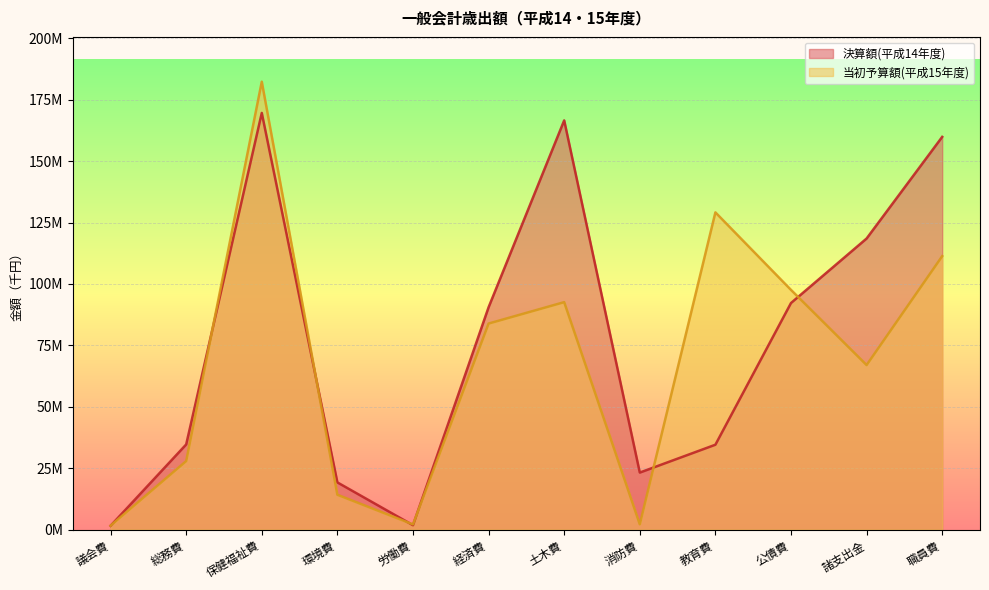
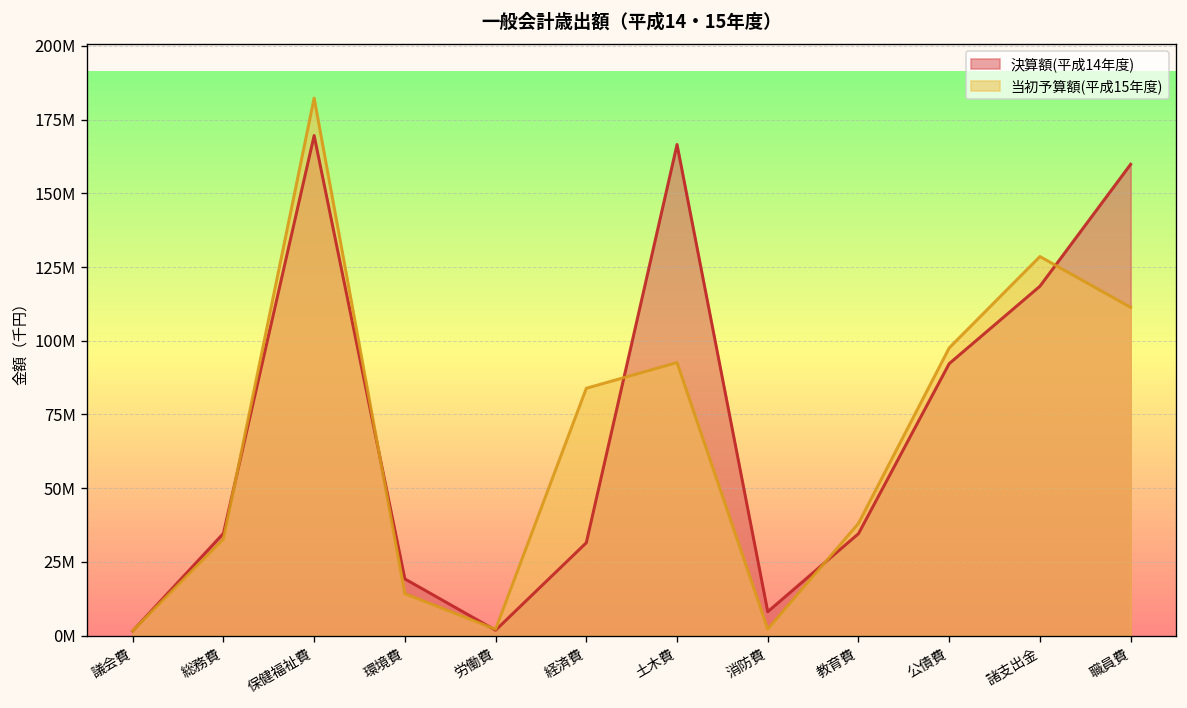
  {
    "決算額(平成14年度)": {
      "総務費": 35000000,
      "保健福祉費": 170000000,
      "環境費": 19000000,
-     "経済費": 91000000,
+     "経済費": 31000000,
      "土木費": 167000000,
-     "消防費": 23000000,
+     "消防費": 8000000,
      "教育費": 35000000,
      "公債費": 92000000,
      "諸支出金": 118000000,
      "職員費": 160000000
    },
    "当初予算額(平成15年度)": {
-     "総務費": 28000000,
+     "総務費": 33000000,
      "保健福祉費": 182000000,
      "環境費": 14000000,
      "経済費": 84000000,
      "土木費": 93000000,
      "消防費": 2000000,
-     "教育費": 129000000,
+     "教育費": 38000000,
      "公債費": 98000000,
-     "諸支出金": 67000000,
+     "諸支出金": 129000000,
      "職員費": 111000000
    }
  }
